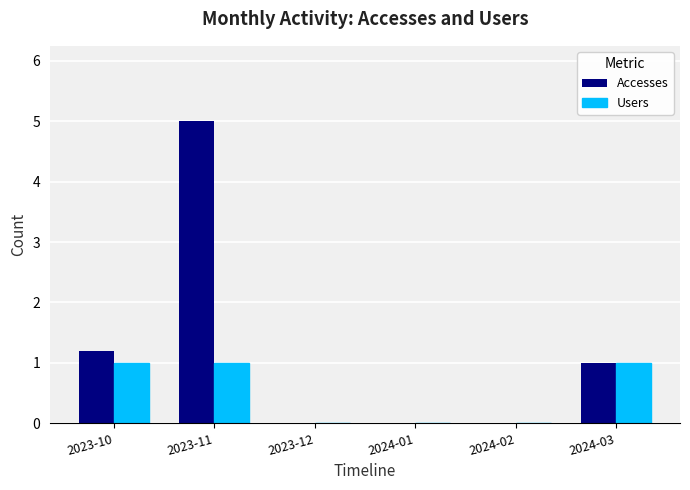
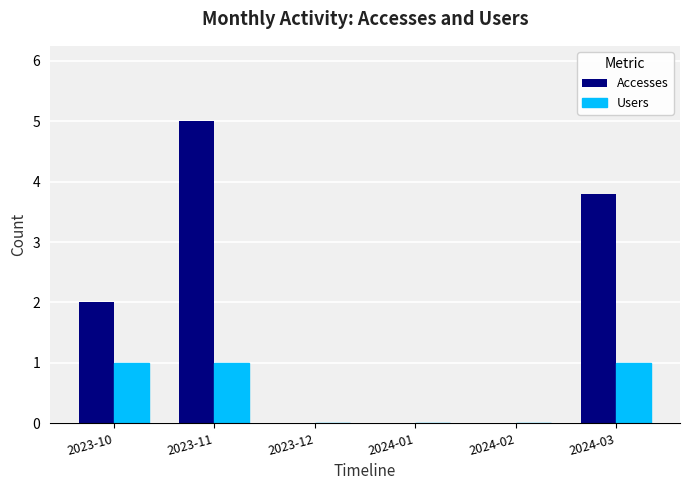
  {
    "Accesses": {
-     "2023-10": 1.2,
+     "2023-10": 2.0,
      "2023-11": 5.0,
      "2023-12": 0.0,
      "2024-01": 0.0,
      "2024-02": 0.0,
-     "2024-03": 1.0
+     "2024-03": 3.8
    },
    "Users": {
      "2023-10": 1.0,
      "2023-11": 1.0,
      "2023-12": 0.0,
      "2024-01": 0.0,
      "2024-02": 0.0,
      "2024-03": 1.0
    }
  }
